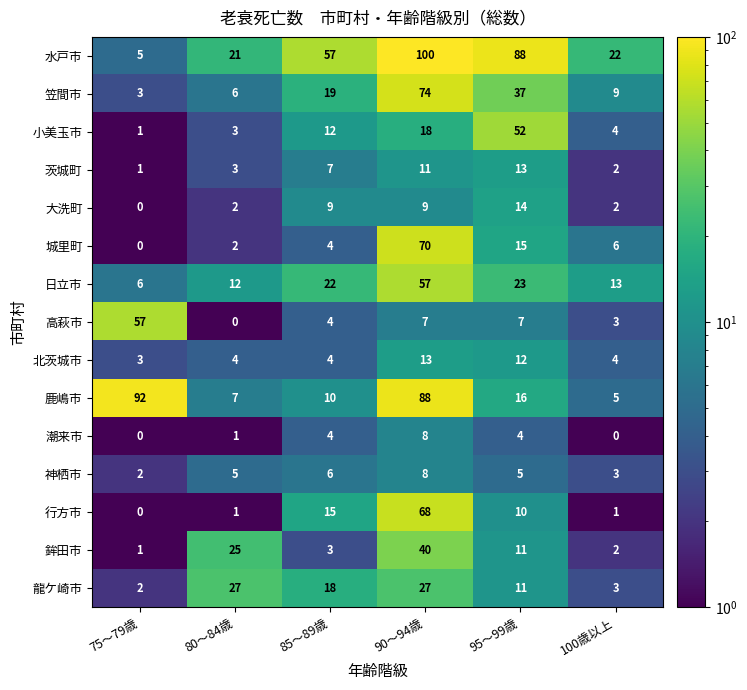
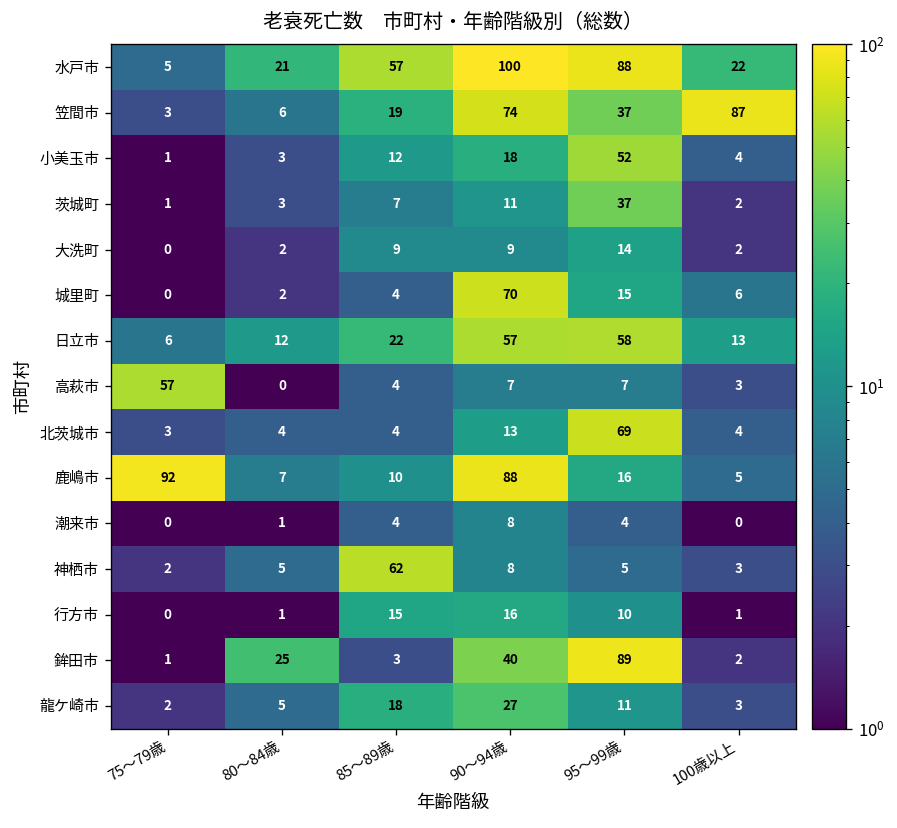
  {
    "水戸市": {
      "75～79歳": 5,
      "80～84歳": 21,
      "85～89歳": 57,
      "90～94歳": 100,
      "95～99歳": 88,
      "100歳以上": 22
    },
    "笠間市": {
      "75～79歳": 3,
      "80～84歳": 6,
      "85～89歳": 19,
      "90～94歳": 74,
      "95～99歳": 37,
-     "100歳以上": 9
+     "100歳以上": 87
    },
    "小美玉市": {
      "75～79歳": 1,
      "80～84歳": 3,
      "85～89歳": 12,
      "90～94歳": 18,
      "95～99歳": 52,
      "100歳以上": 4
    },
    "茨城町": {
      "75～79歳": 1,
      "80～84歳": 3,
      "85～89歳": 7,
      "90～94歳": 11,
-     "95～99歳": 13,
+     "95～99歳": 37,
      "100歳以上": 2
    },
    "大洗町": {
      "75～79歳": 0,
      "80～84歳": 2,
      "85～89歳": 9,
      "90～94歳": 9,
      "95～99歳": 14,
      "100歳以上": 2
    },
    "城里町": {
      "75～79歳": 0,
      "80～84歳": 2,
      "85～89歳": 4,
      "90～94歳": 70,
      "95～99歳": 15,
      "100歳以上": 6
    },
    "日立市": {
      "75～79歳": 6,
      "80～84歳": 12,
      "85～89歳": 22,
      "90～94歳": 57,
-     "95～99歳": 23,
+     "95～99歳": 58,
      "100歳以上": 13
    },
    "高萩市": {
      "75～79歳": 57,
      "80～84歳": 0,
      "85～89歳": 4,
      "90～94歳": 7,
      "95～99歳": 7,
      "100歳以上": 3
    },
    "北茨城市": {
      "75～79歳": 3,
      "80～84歳": 4,
      "85～89歳": 4,
      "90～94歳": 13,
-     "95～99歳": 12,
+     "95～99歳": 69,
      "100歳以上": 4
    },
    "鹿嶋市": {
      "75～79歳": 92,
      "80～84歳": 7,
      "85～89歳": 10,
      "90～94歳": 88,
      "95～99歳": 16,
      "100歳以上": 5
    },
    "潮来市": {
      "75～79歳": 0,
      "80～84歳": 1,
      "85～89歳": 4,
      "90～94歳": 8,
      "95～99歳": 4,
      "100歳以上": 0
    },
    "神栖市": {
      "75～79歳": 2,
      "80～84歳": 5,
-     "85～89歳": 6,
+     "85～89歳": 62,
      "90～94歳": 8,
      "95～99歳": 5,
      "100歳以上": 3
    },
    "行方市": {
      "75～79歳": 0,
      "80～84歳": 1,
      "85～89歳": 15,
-     "90～94歳": 68,
+     "90～94歳": 16,
      "95～99歳": 10,
      "100歳以上": 1
    },
    "鉾田市": {
      "75～79歳": 1,
      "80～84歳": 25,
      "85～89歳": 3,
      "90～94歳": 40,
-     "95～99歳": 11,
+     "95～99歳": 89,
      "100歳以上": 2
    },
    "龍ケ崎市": {
      "75～79歳": 2,
-     "80～84歳": 27,
+     "80～84歳": 5,
      "85～89歳": 18,
      "90～94歳": 27,
      "95～99歳": 11,
      "100歳以上": 3
    }
  }
